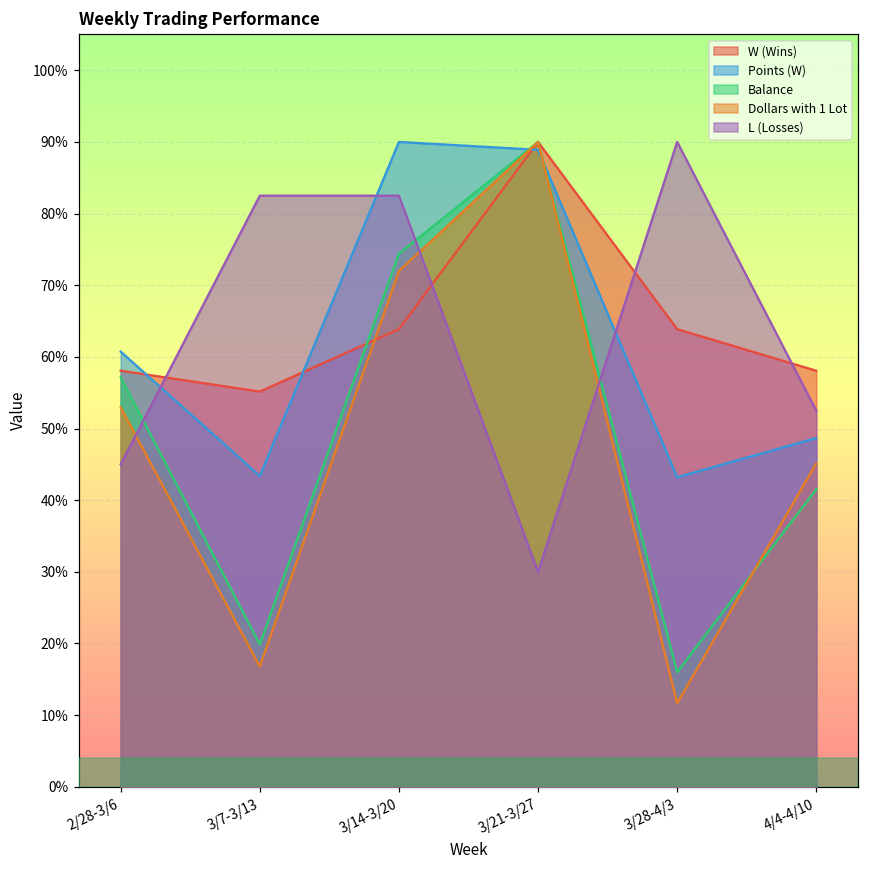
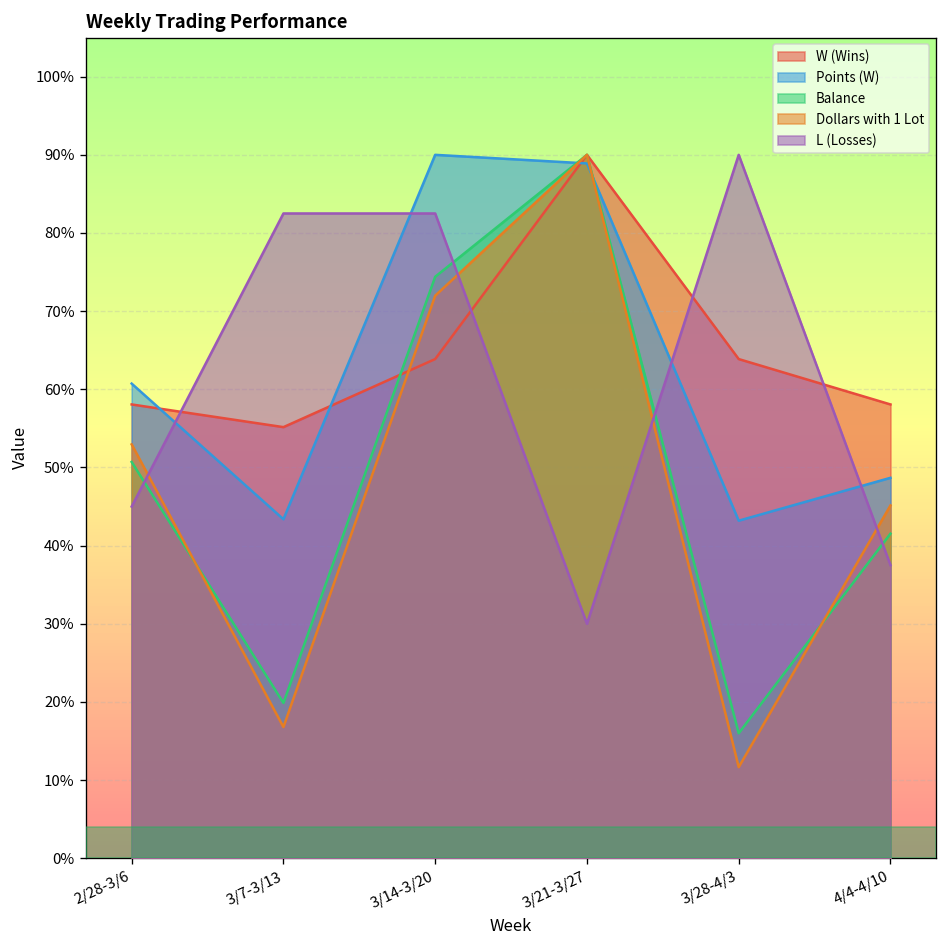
  {
    "Points (W)": {
      "2/28-3/6": "61%",
      "3/7-3/13": "43%",
      "3/14-3/20": "90%",
      "3/21-3/27": "89%",
      "3/28-4/3": "43%",
      "4/4-4/10": "49%"
    },
    "Balance": {
-     "2/28-3/6": "57%",
+     "2/28-3/6": "51%",
      "3/7-3/13": "20%",
      "3/14-3/20": "74%",
      "3/28-4/3": "16%",
      "4/4-4/10": "42%"
    },
    "L (Losses)": {
      "2/28-3/6": "45%",
      "3/7-3/13": "83%",
      "3/14-3/20": "83%",
      "3/21-3/27": "30%",
      "3/28-4/3": "90%",
-     "4/4-4/10": "53%"
+     "4/4-4/10": "38%"
    }
  }
